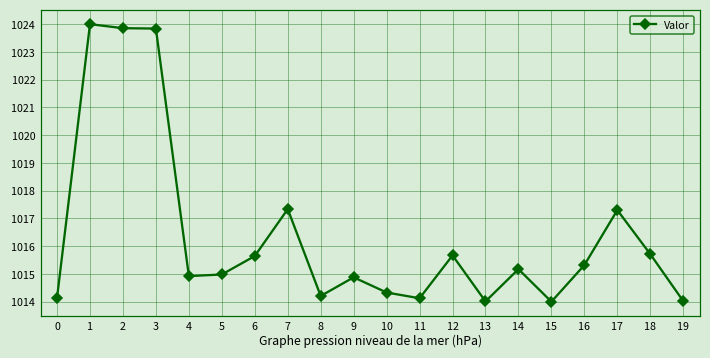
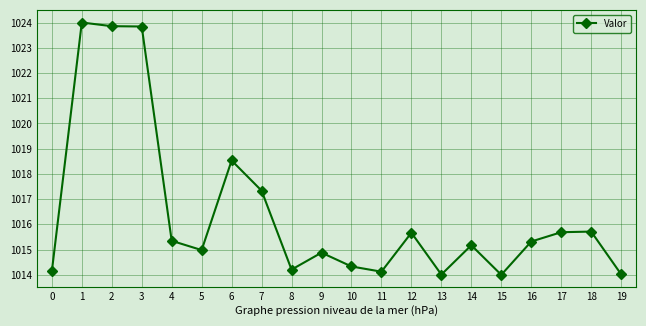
  {
    "0": 1014.1,
    "1": 1024.0,
    "2": 1023.9,
    "3": 1023.8,
-   "4": 1014.9,
+   "4": 1015.3,
    "5": 1015.0,
-   "6": 1015.6,
+   "6": 1018.5,
    "7": 1017.3,
    "8": 1014.2,
    "9": 1014.9,
    "10": 1014.3,
    "11": 1014.1,
    "12": 1015.7,
    "13": 1014.0,
    "14": 1015.2,
    "15": 1014.0,
    "16": 1015.3,
-   "17": 1017.3,
+   "17": 1015.7,
    "18": 1015.7,
    "19": 1014.0
  }
